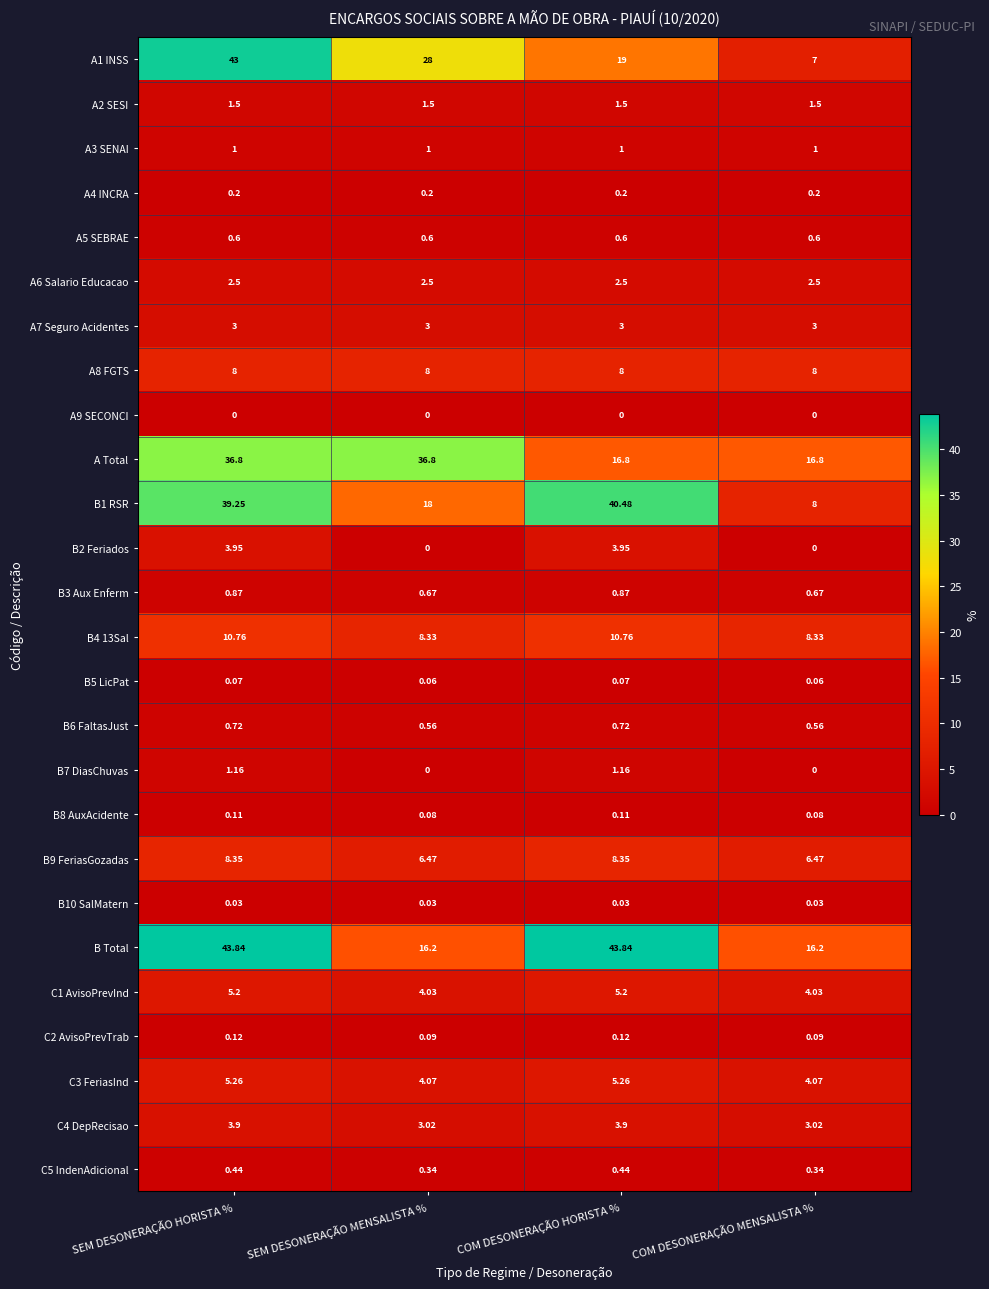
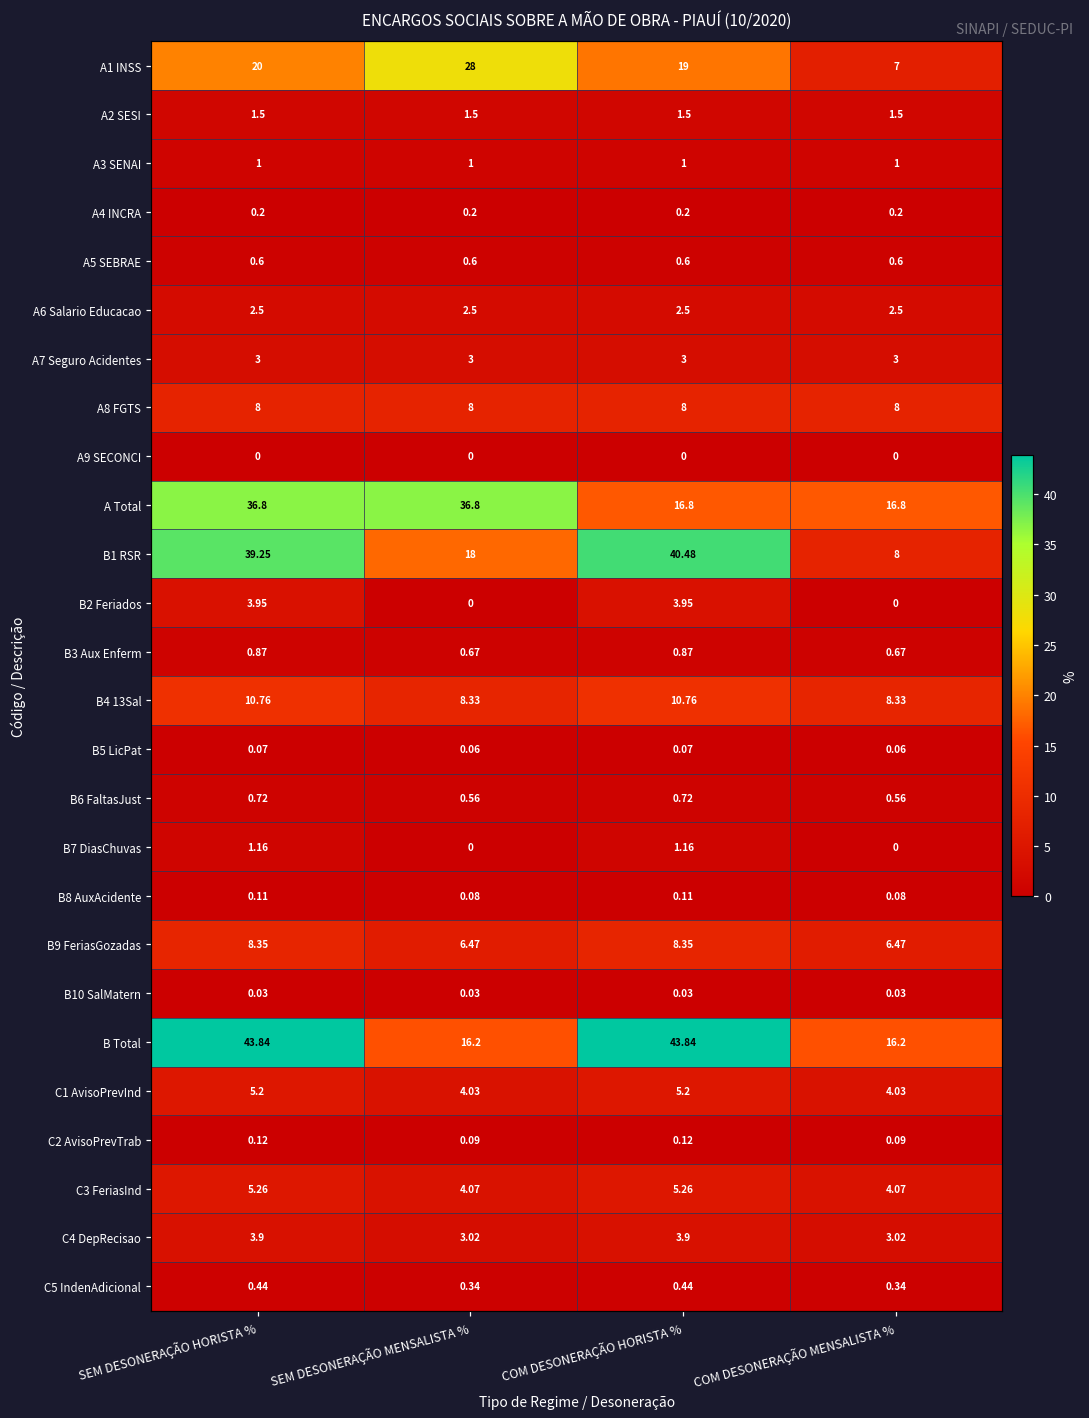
  {
    "A1 INSS": {
-     "SEM DESONERAÇÃO HORISTA %": 43,
+     "SEM DESONERAÇÃO HORISTA %": 20,
      "SEM DESONERAÇÃO MENSALISTA %": 28,
      "COM DESONERAÇÃO HORISTA %": 19,
      "COM DESONERAÇÃO MENSALISTA %": 7
    },
    "A2 SESI": {
      "SEM DESONERAÇÃO HORISTA %": 1.5,
      "SEM DESONERAÇÃO MENSALISTA %": 1.5,
      "COM DESONERAÇÃO HORISTA %": 1.5,
      "COM DESONERAÇÃO MENSALISTA %": 1.5
    },
    "A3 SENAI": {
      "SEM DESONERAÇÃO HORISTA %": 1,
      "SEM DESONERAÇÃO MENSALISTA %": 1,
      "COM DESONERAÇÃO HORISTA %": 1,
      "COM DESONERAÇÃO MENSALISTA %": 1
    },
    "A4 INCRA": {
      "SEM DESONERAÇÃO HORISTA %": 0.2,
      "SEM DESONERAÇÃO MENSALISTA %": 0.2,
      "COM DESONERAÇÃO HORISTA %": 0.2,
      "COM DESONERAÇÃO MENSALISTA %": 0.2
    },
    "A5 SEBRAE": {
      "SEM DESONERAÇÃO HORISTA %": 0.6,
      "SEM DESONERAÇÃO MENSALISTA %": 0.6,
      "COM DESONERAÇÃO HORISTA %": 0.6,
      "COM DESONERAÇÃO MENSALISTA %": 0.6
    },
    "A6 Salario Educacao": {
      "SEM DESONERAÇÃO HORISTA %": 2.5,
      "SEM DESONERAÇÃO MENSALISTA %": 2.5,
      "COM DESONERAÇÃO HORISTA %": 2.5,
      "COM DESONERAÇÃO MENSALISTA %": 2.5
    },
    "A7 Seguro Acidentes": {
      "SEM DESONERAÇÃO HORISTA %": 3,
      "SEM DESONERAÇÃO MENSALISTA %": 3,
      "COM DESONERAÇÃO HORISTA %": 3,
      "COM DESONERAÇÃO MENSALISTA %": 3
    },
    "A8 FGTS": {
      "SEM DESONERAÇÃO HORISTA %": 8,
      "SEM DESONERAÇÃO MENSALISTA %": 8,
      "COM DESONERAÇÃO HORISTA %": 8,
      "COM DESONERAÇÃO MENSALISTA %": 8
    },
    "A9 SECONCI": {
      "SEM DESONERAÇÃO HORISTA %": 0,
      "SEM DESONERAÇÃO MENSALISTA %": 0,
      "COM DESONERAÇÃO HORISTA %": 0,
      "COM DESONERAÇÃO MENSALISTA %": 0
    },
    "A Total": {
      "SEM DESONERAÇÃO HORISTA %": 36.8,
      "SEM DESONERAÇÃO MENSALISTA %": 36.8,
      "COM DESONERAÇÃO HORISTA %": 16.8,
      "COM DESONERAÇÃO MENSALISTA %": 16.8
    },
    "B1 RSR": {
      "SEM DESONERAÇÃO HORISTA %": 39.25,
      "SEM DESONERAÇÃO MENSALISTA %": 18,
      "COM DESONERAÇÃO HORISTA %": 40.48,
      "COM DESONERAÇÃO MENSALISTA %": 8
    },
    "B2 Feriados": {
      "SEM DESONERAÇÃO HORISTA %": 3.95,
      "SEM DESONERAÇÃO MENSALISTA %": 0,
      "COM DESONERAÇÃO HORISTA %": 3.95,
      "COM DESONERAÇÃO MENSALISTA %": 0
    },
    "B3 Aux Enferm": {
      "SEM DESONERAÇÃO HORISTA %": 0.87,
      "SEM DESONERAÇÃO MENSALISTA %": 0.67,
      "COM DESONERAÇÃO HORISTA %": 0.87,
      "COM DESONERAÇÃO MENSALISTA %": 0.67
    },
    "B4 13Sal": {
      "SEM DESONERAÇÃO HORISTA %": 10.76,
      "SEM DESONERAÇÃO MENSALISTA %": 8.33,
      "COM DESONERAÇÃO HORISTA %": 10.76,
      "COM DESONERAÇÃO MENSALISTA %": 8.33
    },
    "B5 LicPat": {
      "SEM DESONERAÇÃO HORISTA %": 0.07,
      "SEM DESONERAÇÃO MENSALISTA %": 0.06,
      "COM DESONERAÇÃO HORISTA %": 0.07,
      "COM DESONERAÇÃO MENSALISTA %": 0.06
    },
    "B6 FaltasJust": {
      "SEM DESONERAÇÃO HORISTA %": 0.72,
      "SEM DESONERAÇÃO MENSALISTA %": 0.56,
      "COM DESONERAÇÃO HORISTA %": 0.72,
      "COM DESONERAÇÃO MENSALISTA %": 0.56
    },
    "B7 DiasChuvas": {
      "SEM DESONERAÇÃO HORISTA %": 1.16,
      "SEM DESONERAÇÃO MENSALISTA %": 0,
      "COM DESONERAÇÃO HORISTA %": 1.16,
      "COM DESONERAÇÃO MENSALISTA %": 0
    },
    "B8 AuxAcidente": {
      "SEM DESONERAÇÃO HORISTA %": 0.11,
      "SEM DESONERAÇÃO MENSALISTA %": 0.08,
      "COM DESONERAÇÃO HORISTA %": 0.11,
      "COM DESONERAÇÃO MENSALISTA %": 0.08
    },
    "B9 FeriasGozadas": {
      "SEM DESONERAÇÃO HORISTA %": 8.35,
      "SEM DESONERAÇÃO MENSALISTA %": 6.47,
      "COM DESONERAÇÃO HORISTA %": 8.35,
      "COM DESONERAÇÃO MENSALISTA %": 6.47
    },
    "B10 SalMatern": {
      "SEM DESONERAÇÃO HORISTA %": 0.03,
      "SEM DESONERAÇÃO MENSALISTA %": 0.03,
      "COM DESONERAÇÃO HORISTA %": 0.03,
      "COM DESONERAÇÃO MENSALISTA %": 0.03
    },
    "B Total": {
      "SEM DESONERAÇÃO HORISTA %": 43.84,
      "SEM DESONERAÇÃO MENSALISTA %": 16.2,
      "COM DESONERAÇÃO HORISTA %": 43.84,
      "COM DESONERAÇÃO MENSALISTA %": 16.2
    },
    "C1 AvisoPrevInd": {
      "SEM DESONERAÇÃO HORISTA %": 5.2,
      "SEM DESONERAÇÃO MENSALISTA %": 4.03,
      "COM DESONERAÇÃO HORISTA %": 5.2,
      "COM DESONERAÇÃO MENSALISTA %": 4.03
    },
    "C2 AvisoPrevTrab": {
      "SEM DESONERAÇÃO HORISTA %": 0.12,
      "SEM DESONERAÇÃO MENSALISTA %": 0.09,
      "COM DESONERAÇÃO HORISTA %": 0.12,
      "COM DESONERAÇÃO MENSALISTA %": 0.09
    },
    "C3 FeriasInd": {
      "SEM DESONERAÇÃO HORISTA %": 5.26,
      "SEM DESONERAÇÃO MENSALISTA %": 4.07,
      "COM DESONERAÇÃO HORISTA %": 5.26,
      "COM DESONERAÇÃO MENSALISTA %": 4.07
    },
    "C4 DepRecisao": {
      "SEM DESONERAÇÃO HORISTA %": 3.9,
      "SEM DESONERAÇÃO MENSALISTA %": 3.02,
      "COM DESONERAÇÃO HORISTA %": 3.9,
      "COM DESONERAÇÃO MENSALISTA %": 3.02
    },
    "C5 IndenAdicional": {
      "SEM DESONERAÇÃO HORISTA %": 0.44,
      "SEM DESONERAÇÃO MENSALISTA %": 0.34,
      "COM DESONERAÇÃO HORISTA %": 0.44,
      "COM DESONERAÇÃO MENSALISTA %": 0.34
    }
  }
